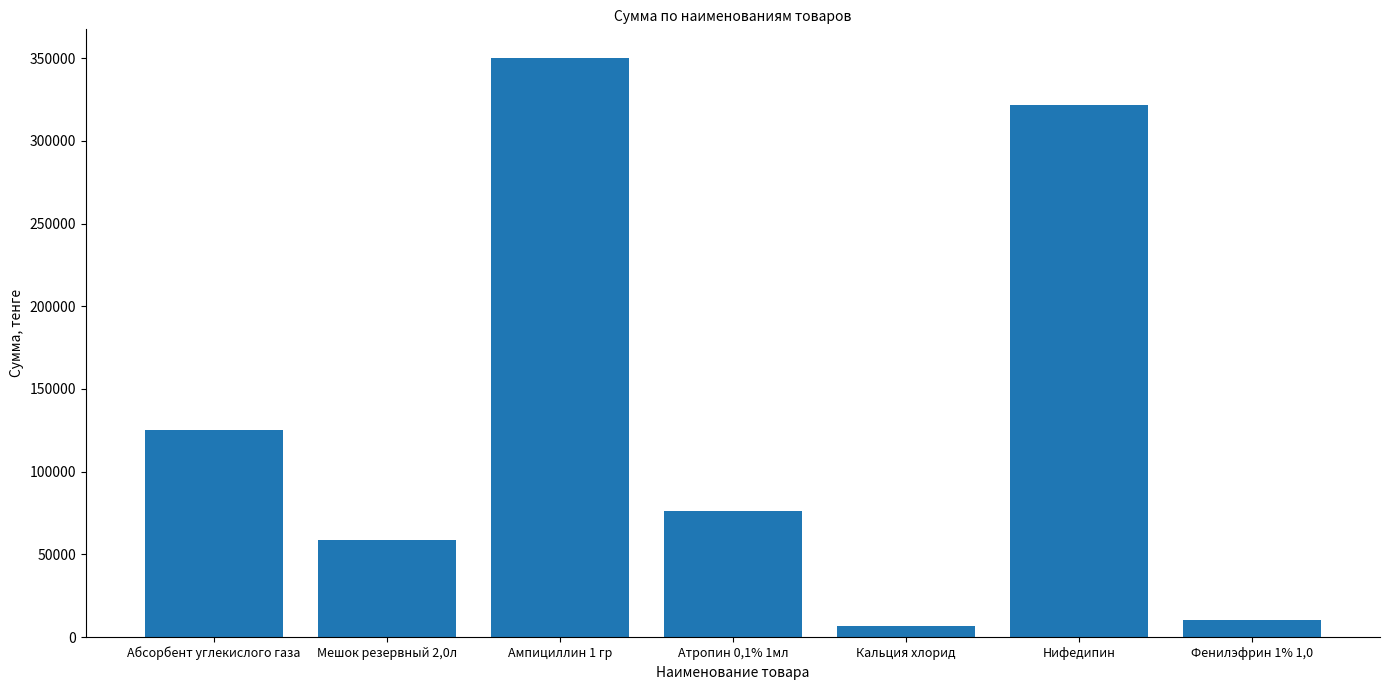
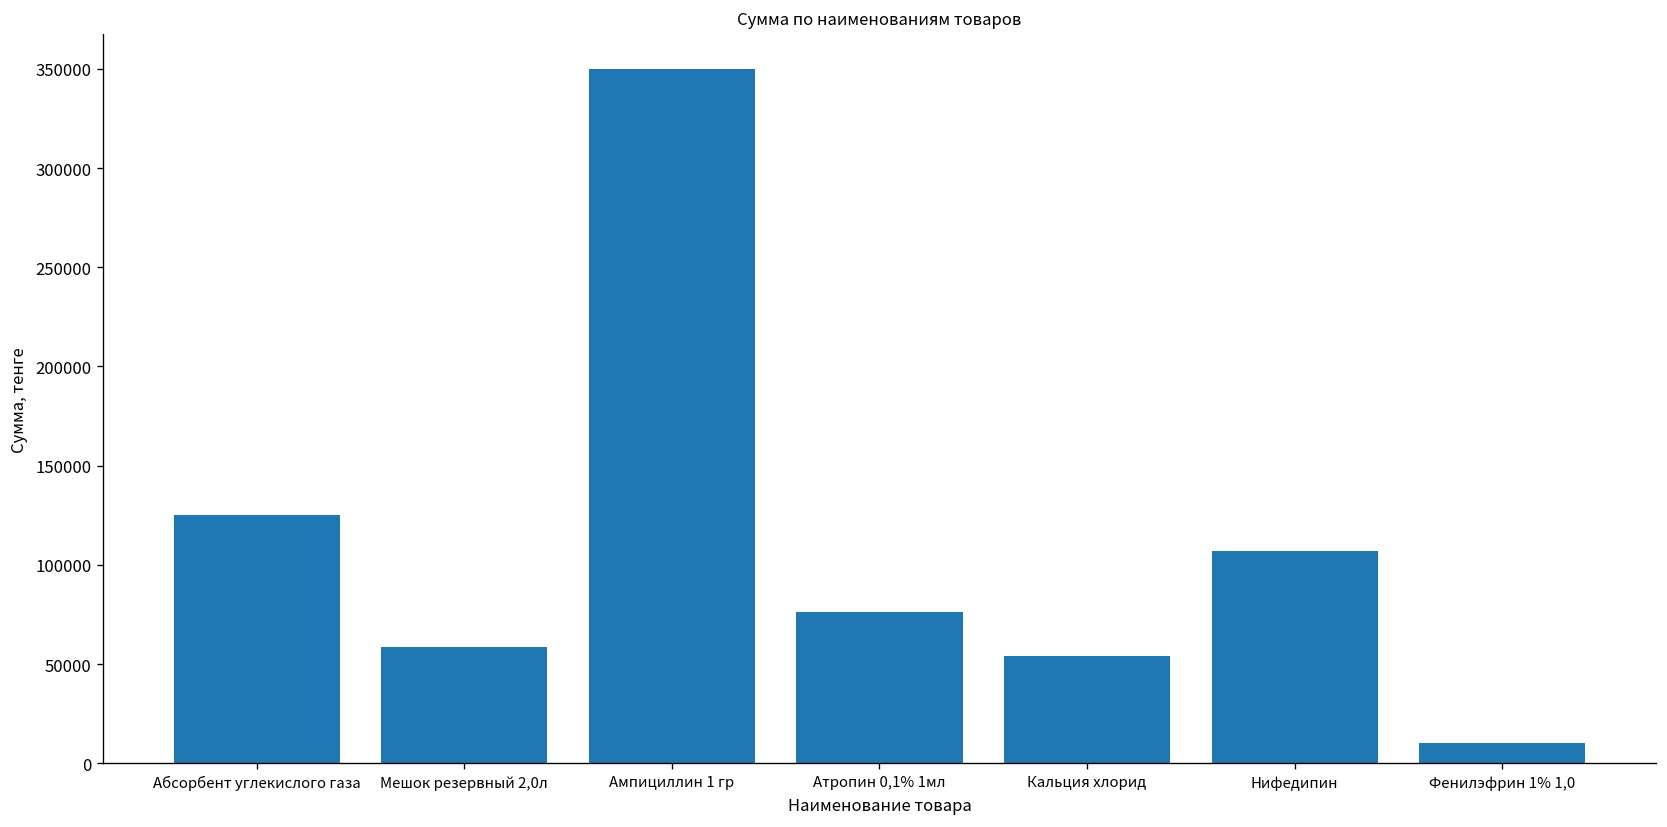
  {
    "Абсорбент углекислого газа": 125000,
    "Мешок резервный 2,0л": 59000,
    "Ампициллин 1 гр": 350000,
    "Атропин 0,1% 1мл": 76000,
-   "Кальция хлорид": 7000,
-   "Нифедипин": 322000,
+   "Кальция хлорид": 54000,
+   "Нифедипин": 107000,
    "Фенилэфрин 1% 1,0": 10000
  }
